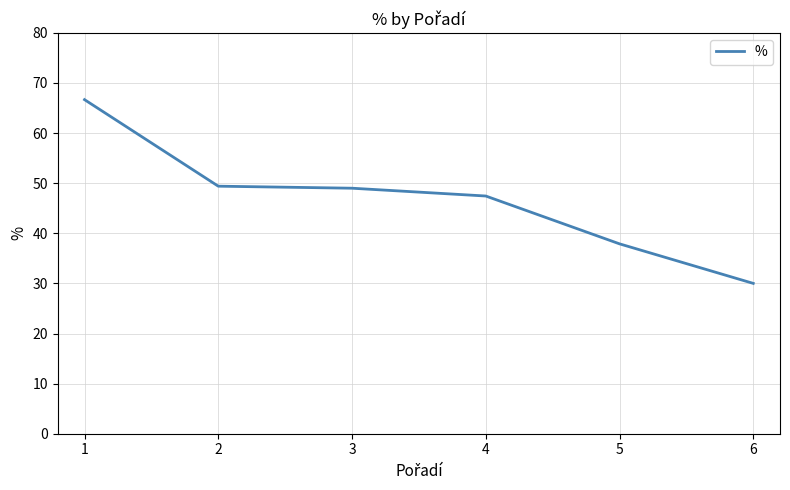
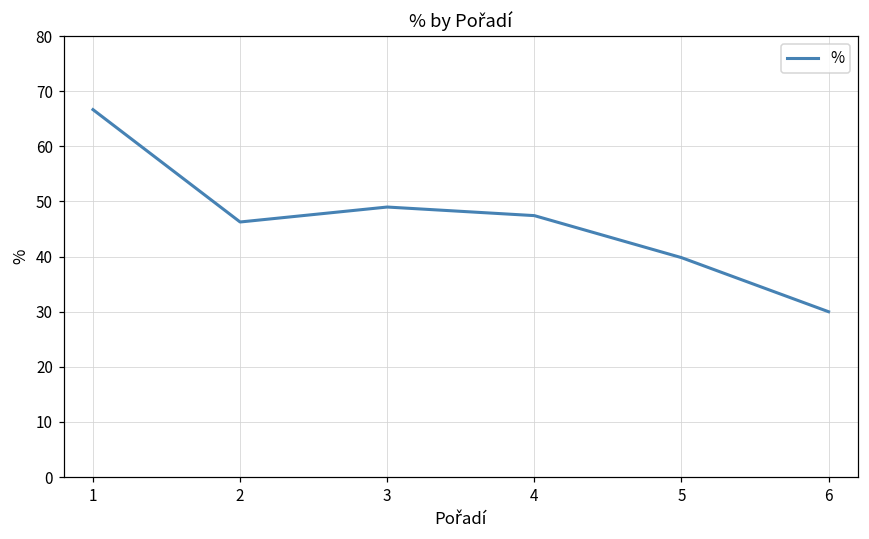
  {
    "1": 67,
-   "2": 49,
+   "2": 46,
    "3": 49,
    "4": 47,
-   "5": 38,
+   "5": 40,
    "6": 30
  }
